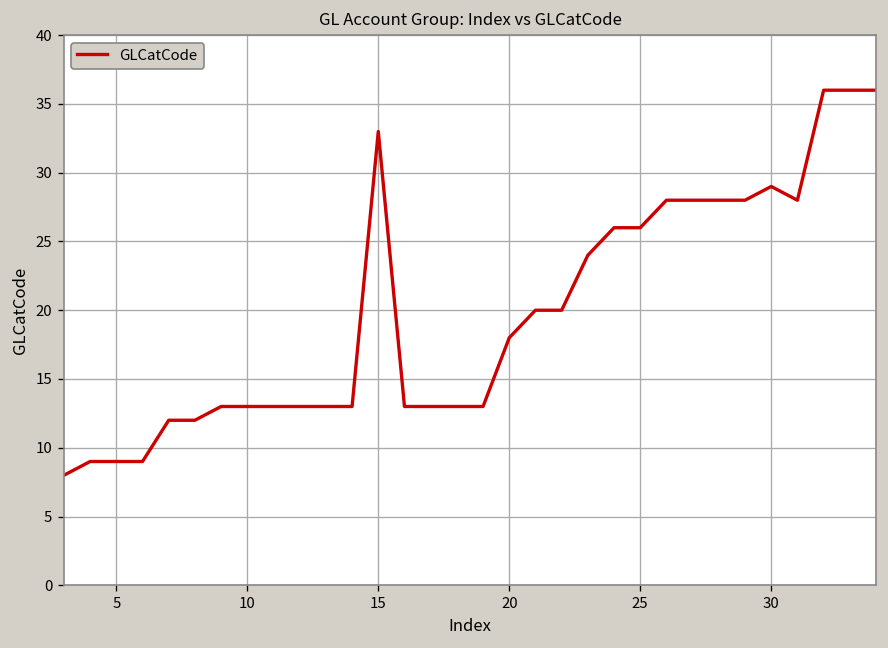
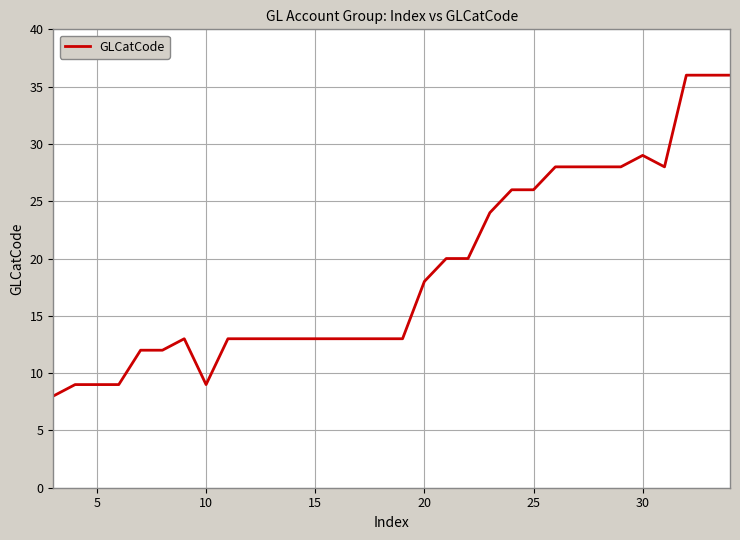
  {
    "5": 9,
-   "10": 13,
-   "15": 33,
+   "10": 9,
+   "15": 13,
    "20": 18,
    "25": 26,
    "30": 29
  }
